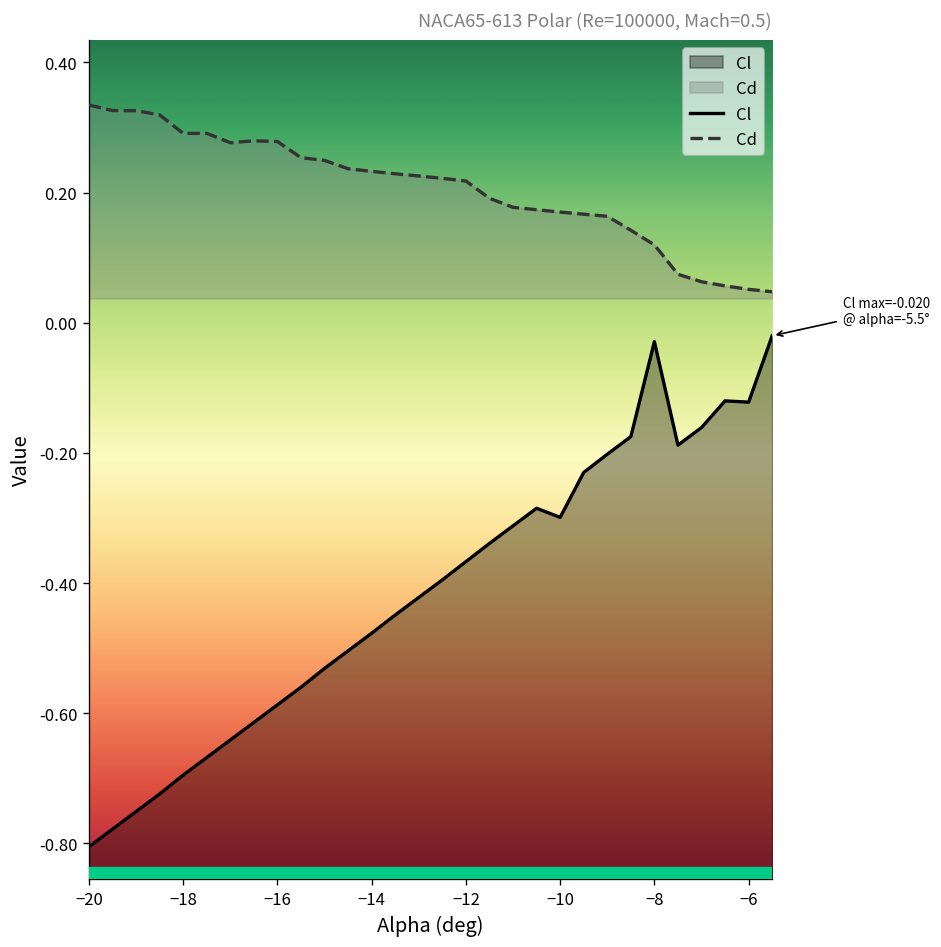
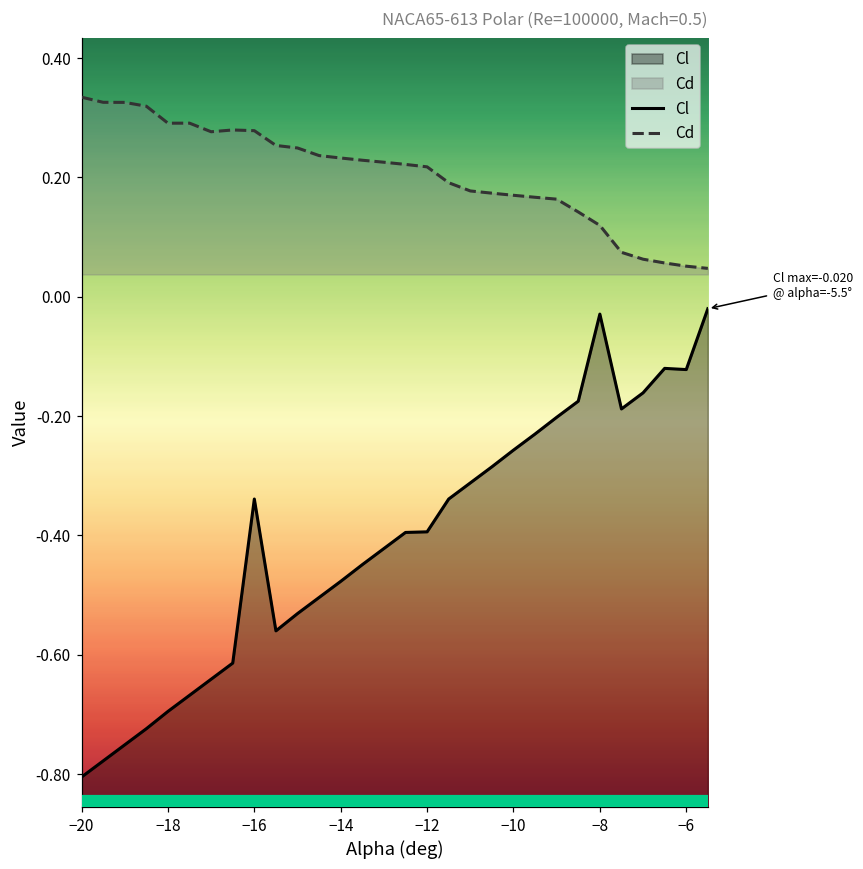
  {
    "Cl": {
      "−20": -0.81,
      "−18": -0.70,
-     "−16": -0.59,
+     "−16": -0.34,
      "−14": -0.48,
-     "−12": -0.37,
-     "−10": -0.30,
+     "−12": -0.39,
+     "−10": -0.26,
      "−8": -0.03,
      "−6": -0.12
    }
  }
